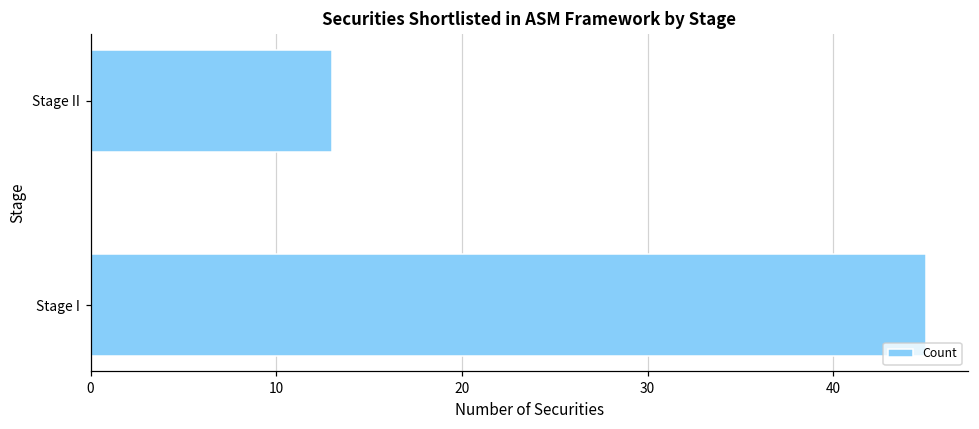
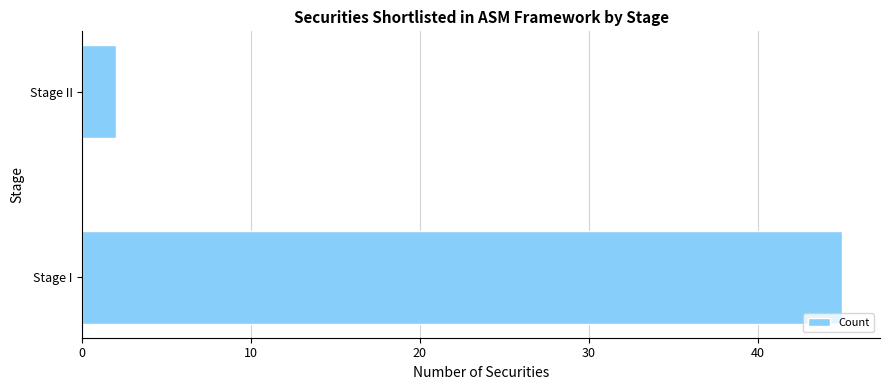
  {
-   "Stage II": 13,
+   "Stage II": 2,
    "Stage I": 45
  }
